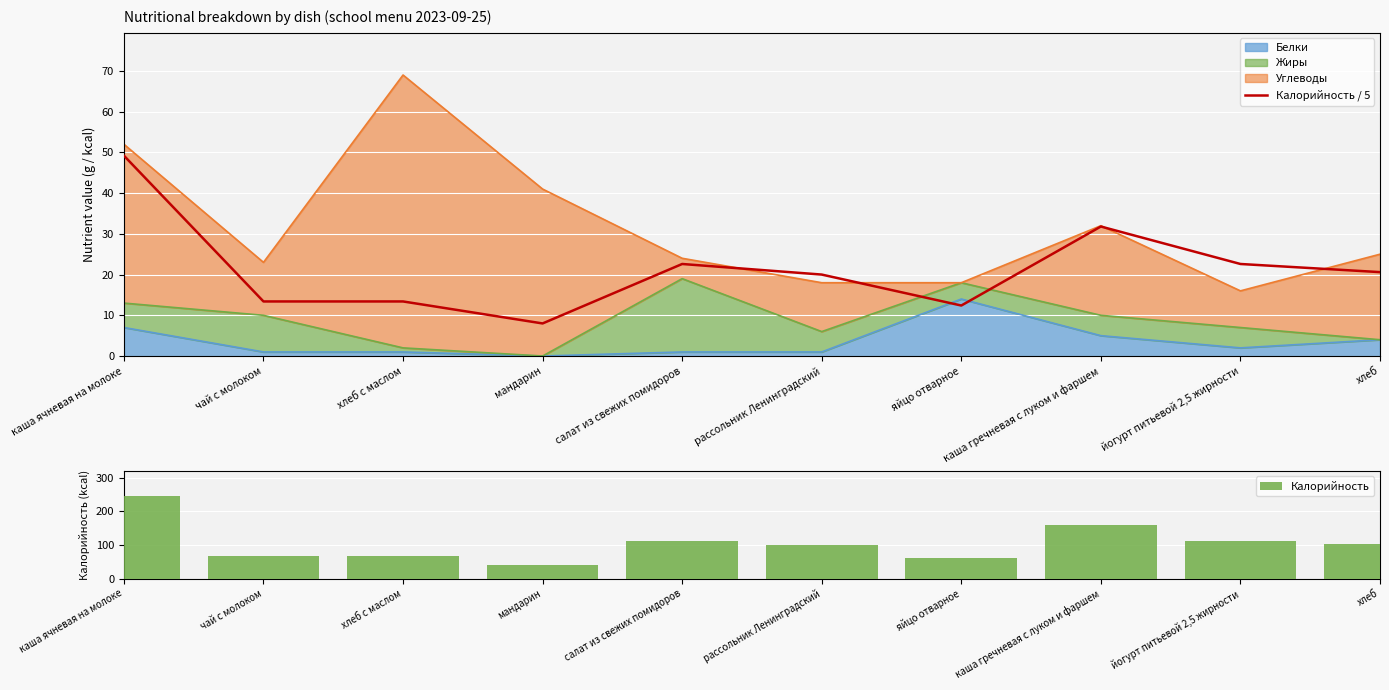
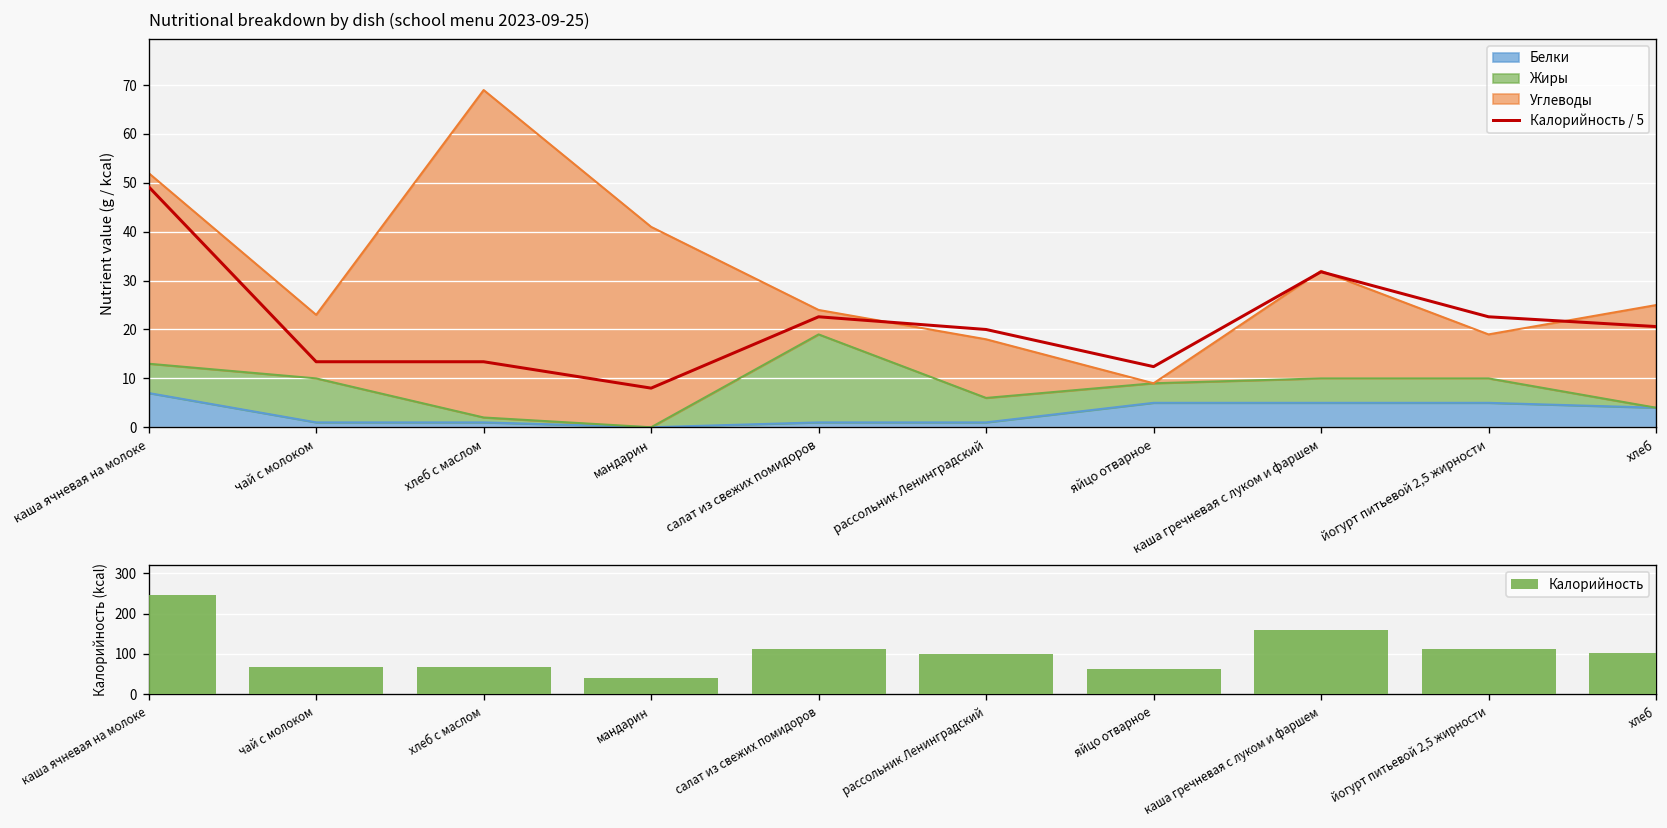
  {
    "Nutritional breakdown by dish (school menu 2023-09-25)": {
      "Белки": {
        "каша ячневая на молоке": 7,
        "чай с молоком": 1,
        "хлеб с маслом": 1,
        "салат из свежих помидоров": 1,
        "рассольник Ленинградский": 1,
-       "яйцо отварное": 14,
+       "яйцо отварное": 5,
        "каша гречневая с луком и фаршем": 5,
-       "йогурт питьевой 2,5 жирности": 2
+       "йогурт питьевой 2,5 жирности": 5
      },
      "Жиры": {
        "каша ячневая на молоке": 6,
        "чай с молоком": 9,
        "хлеб с маслом": 1,
        "салат из свежих помидоров": 18,
        "рассольник Ленинградский": 5,
        "каша гречневая с луком и фаршем": 5,
        "йогурт питьевой 2,5 жирности": 5
      },
      "Углеводы": {
        "каша ячневая на молоке": 39,
        "чай с молоком": 13,
        "хлеб с маслом": 67,
        "мандарин": 41,
        "салат из свежих помидоров": 5,
        "рассольник Ленинградский": 12,
        "йогурт питьевой 2,5 жирности": 9,
        "хлеб": 21
      },
      "Калорийность / 5": {
        "каша ячневая на молоке": 49,
        "чай с молоком": 13,
        "хлеб с маслом": 13,
        "мандарин": 8,
        "салат из свежих помидоров": 23,
        "рассольник Ленинградский": 20,
        "яйцо отварное": 12,
        "йогурт питьевой 2,5 жирности": 23,
        "хлеб": 21
      }
    }
  }
